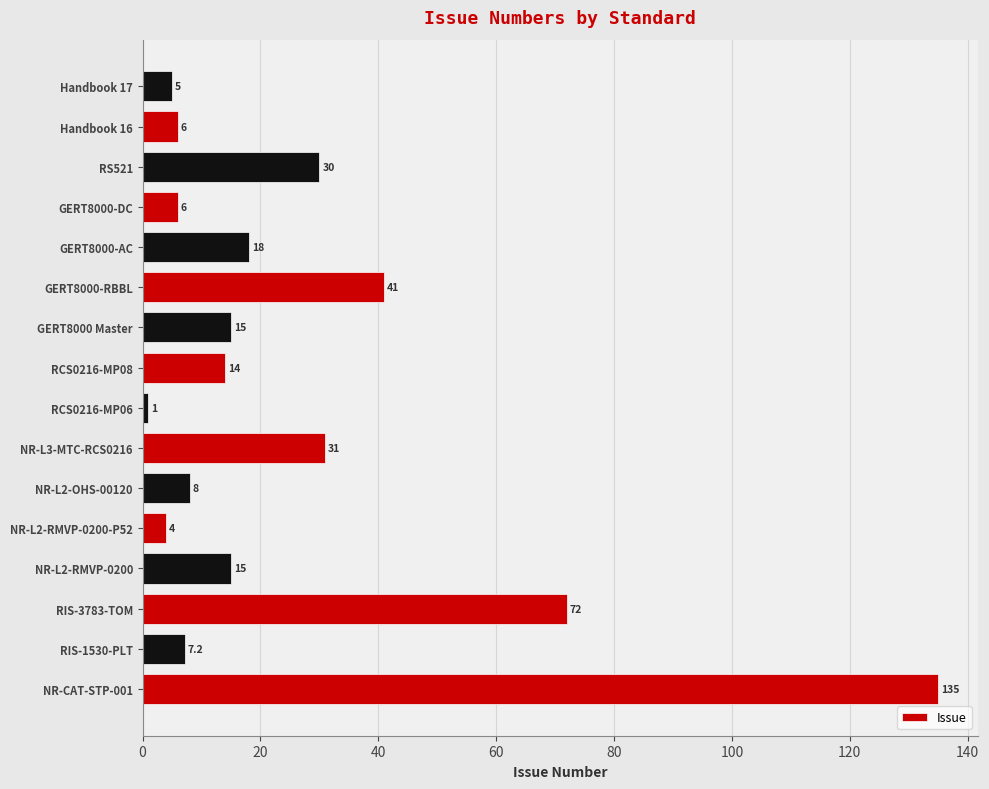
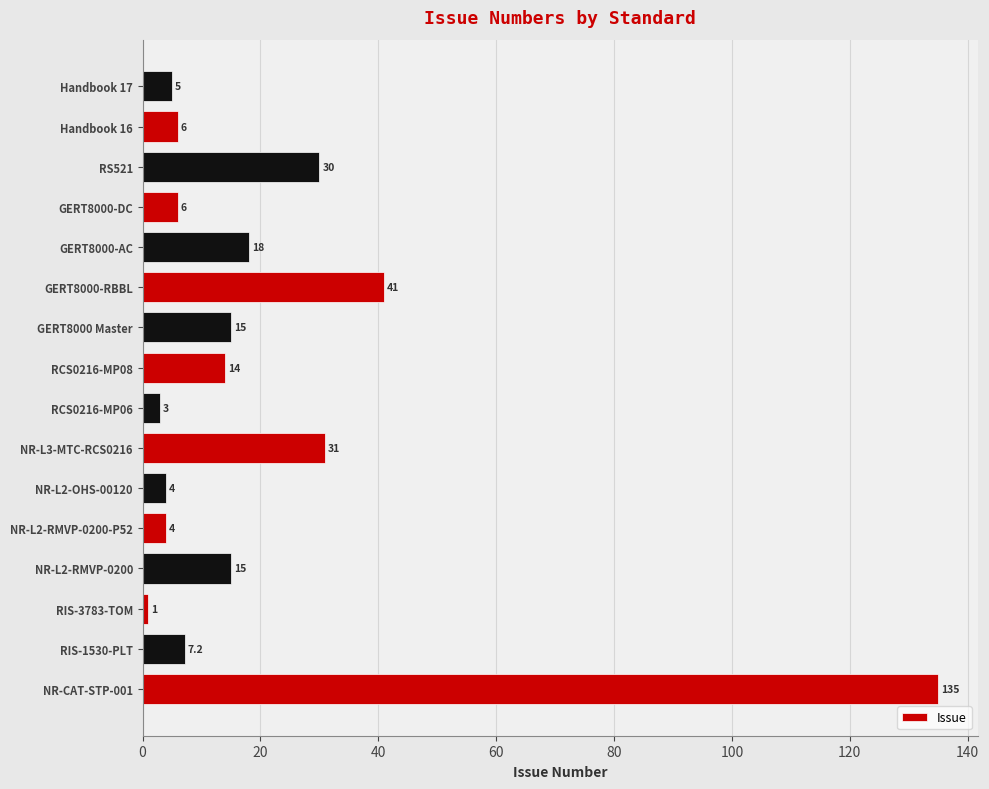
  {
    "Handbook 17": 5,
    "Handbook 16": 6,
    "RS521": 30,
    "GERT8000-DC": 6,
    "GERT8000-AC": 18,
    "GERT8000-RBBL": 41,
    "GERT8000 Master": 15,
    "RCS0216-MP08": 14,
-   "RCS0216-MP06": 1,
+   "RCS0216-MP06": 3,
    "NR-L3-MTC-RCS0216": 31,
-   "NR-L2-OHS-00120": 8,
+   "NR-L2-OHS-00120": 4,
    "NR-L2-RMVP-0200-P52": 4,
    "NR-L2-RMVP-0200": 15,
-   "RIS-3783-TOM": 72,
+   "RIS-3783-TOM": 1,
    "RIS-1530-PLT": 7.2,
    "NR-CAT-STP-001": 135
  }
